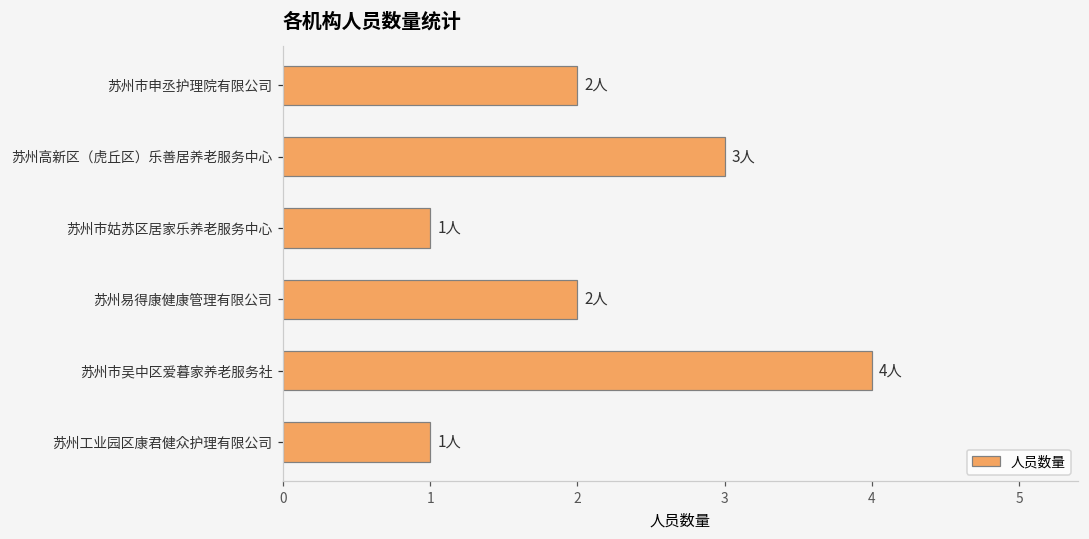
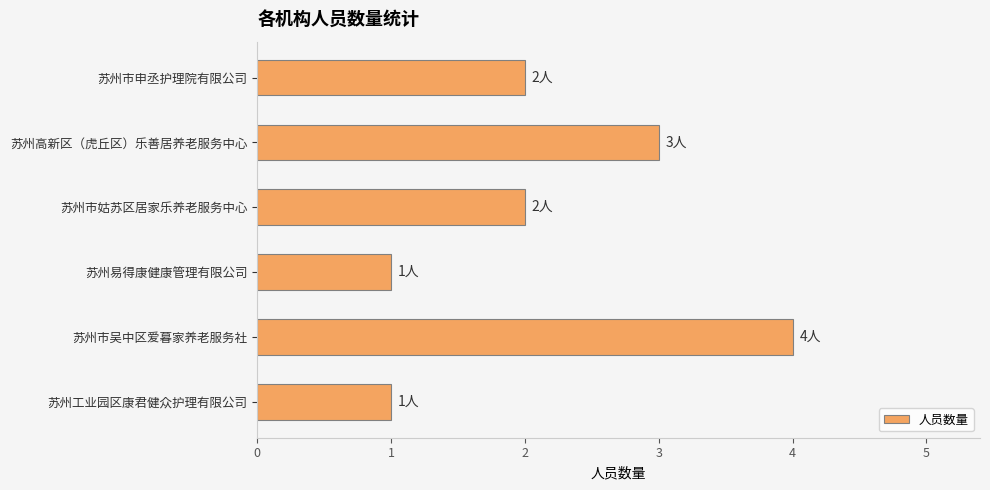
  {
    "苏州市申丞护理院有限公司": "2人",
    "苏州高新区（虎丘区）乐善居养老服务中心": "3人",
-   "苏州市姑苏区居家乐养老服务中心": "1人",
-   "苏州易得康健康管理有限公司": "2人",
+   "苏州市姑苏区居家乐养老服务中心": "2人",
+   "苏州易得康健康管理有限公司": "1人",
    "苏州市吴中区爱暮家养老服务社": "4人",
    "苏州工业园区康君健众护理有限公司": "1人"
  }
